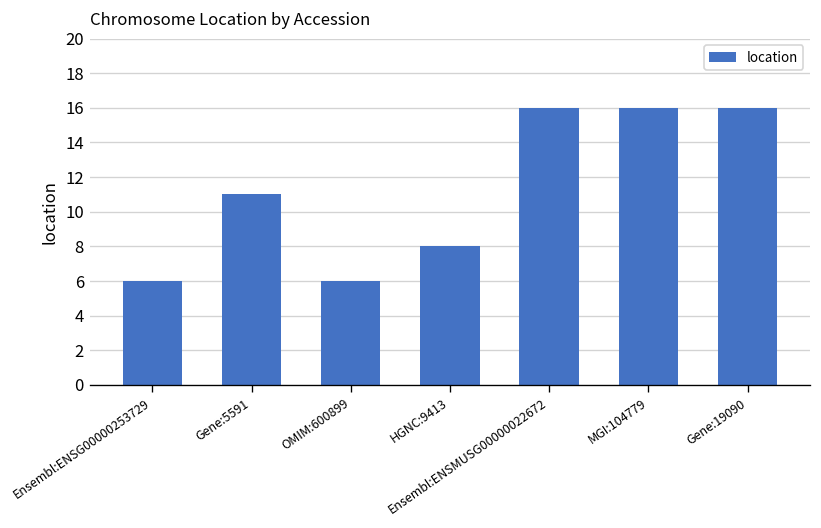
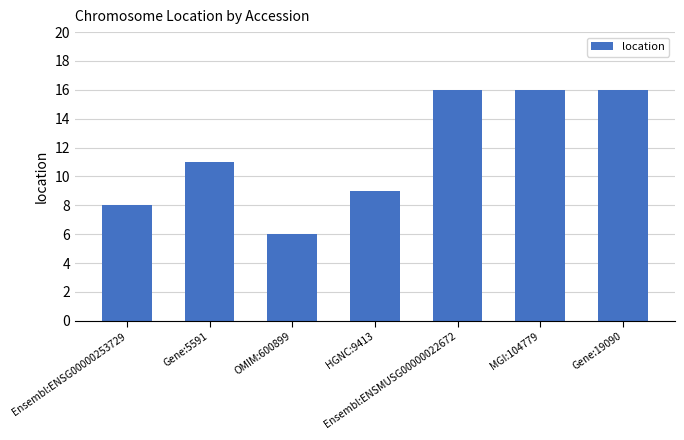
  {
-   "Ensembl:ENSG00000253729": 6,
+   "Ensembl:ENSG00000253729": 8,
    "Gene:5591": 11,
    "OMIM:600899": 6,
-   "HGNC:9413": 8,
+   "HGNC:9413": 9,
    "Ensembl:ENSMUSG00000022672": 16,
    "MGI:104779": 16,
    "Gene:19090": 16
  }
